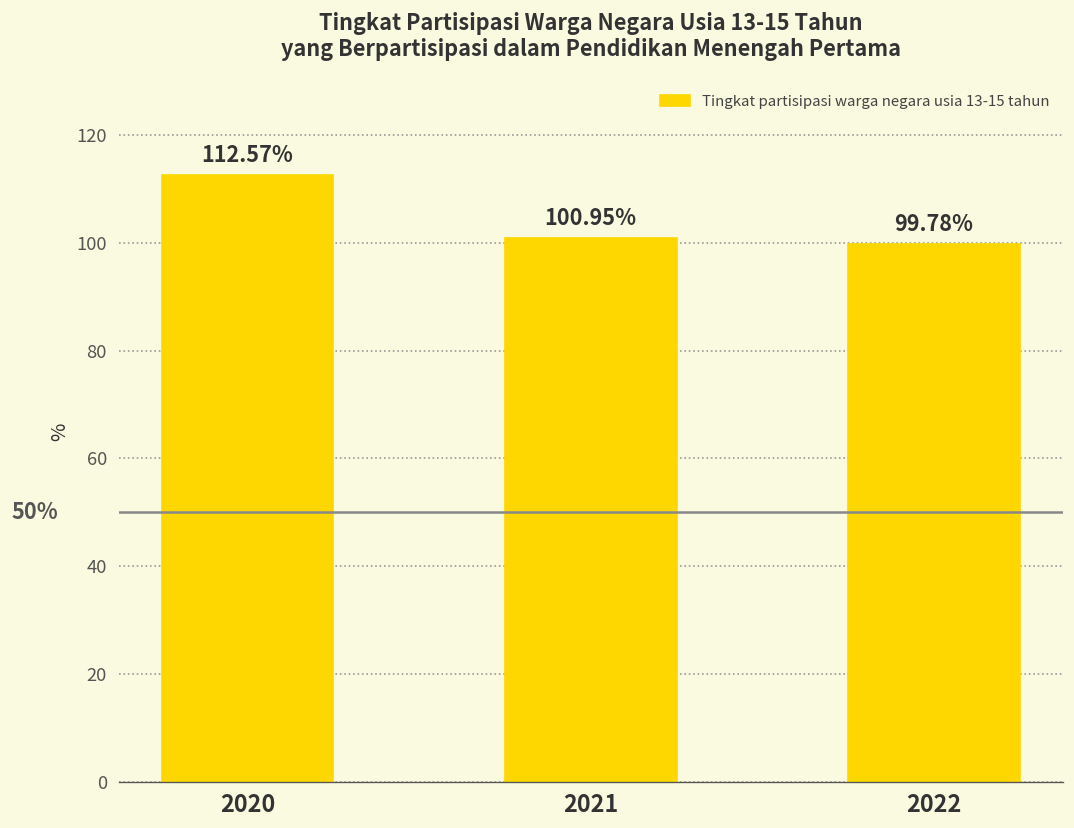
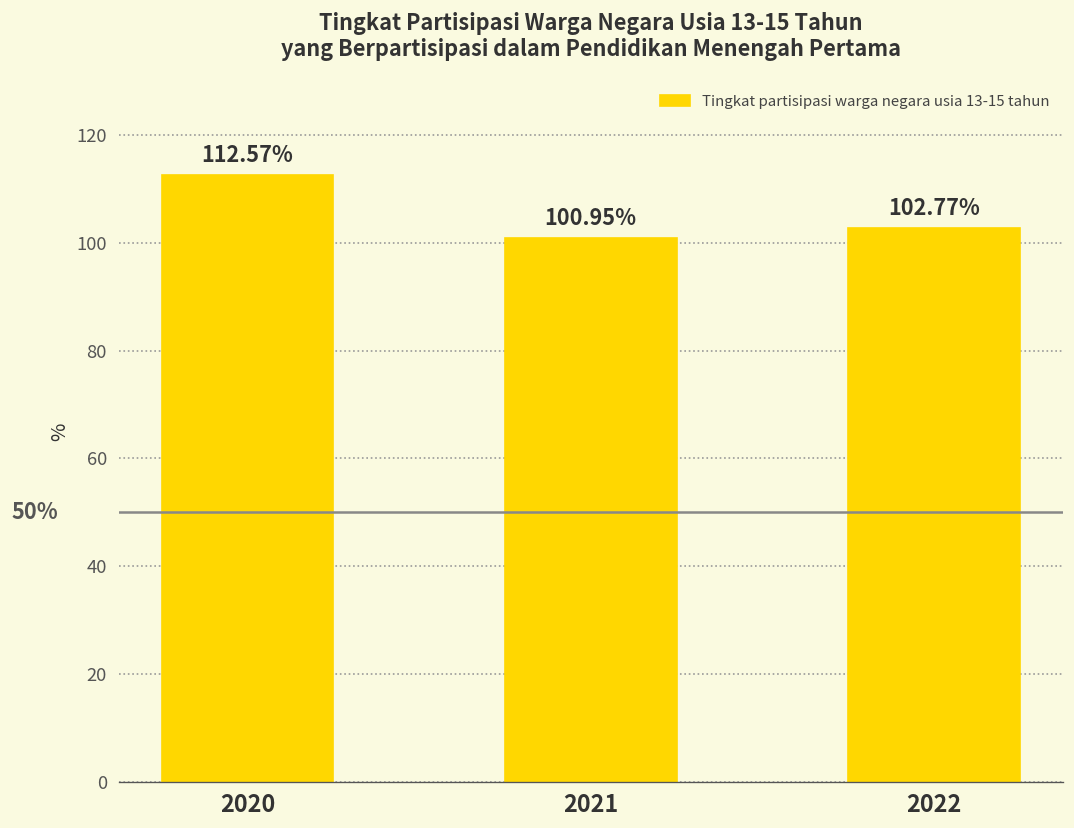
  {
    "2020": "112.57%",
    "2021": "100.95%",
-   "2022": "99.78%"
+   "2022": "102.77%"
  }
